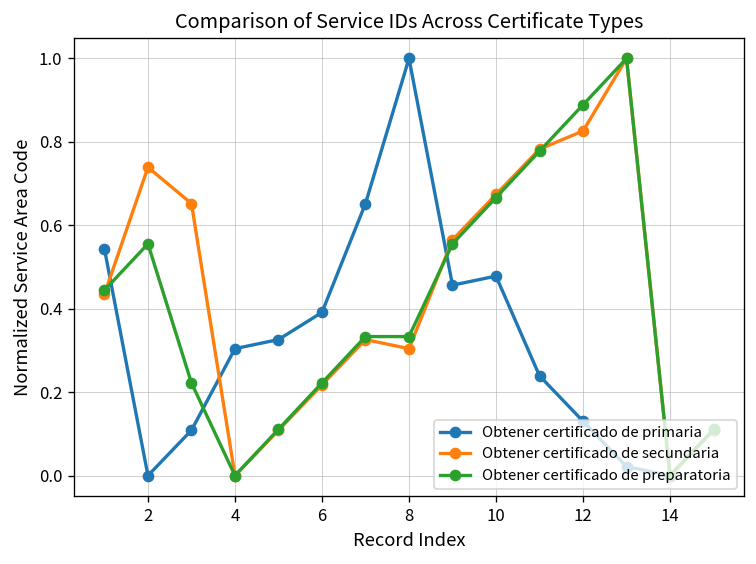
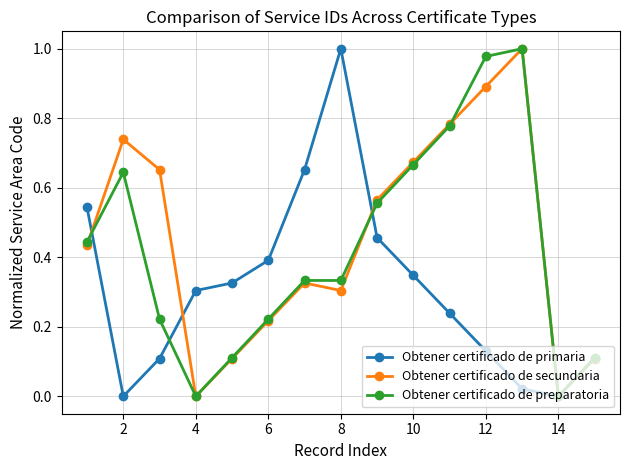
  {
    "Obtener certificado de primaria": {
      "2": 0.00,
      "4": 0.30,
      "6": 0.39,
      "8": 1.00,
-     "10": 0.48
+     "10": 0.35
    },
    "Obtener certificado de secundaria": {
      "2": 0.74,
      "8": 0.30,
-     "12": 0.83
+     "12": 0.89
    },
    "Obtener certificado de preparatoria": {
-     "2": 0.56,
+     "2": 0.64,
      "8": 0.33,
-     "12": 0.89
+     "12": 0.98
    }
  }
